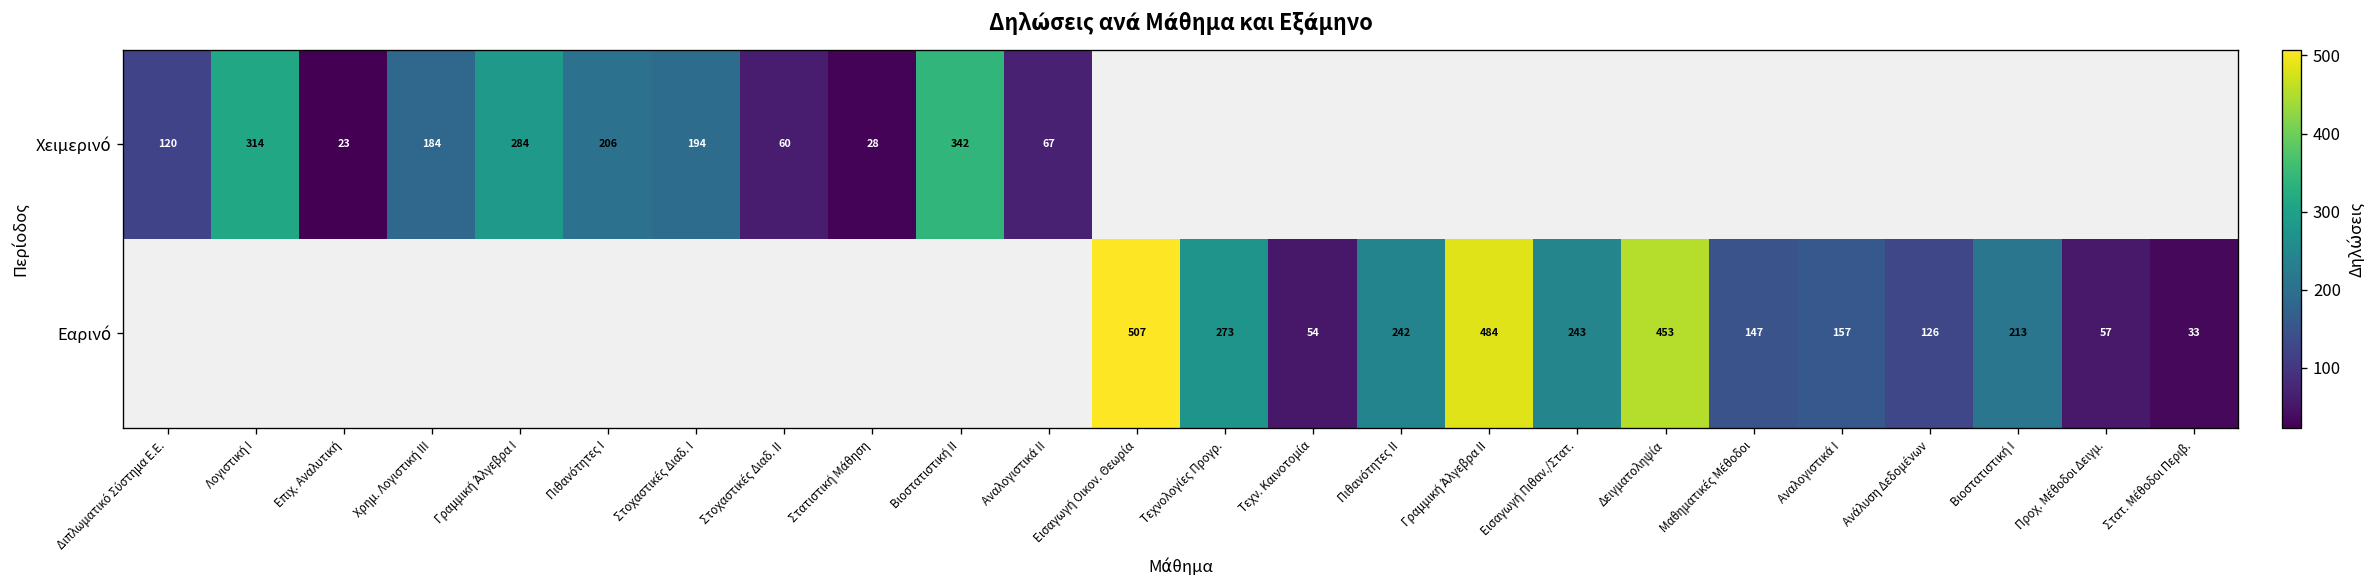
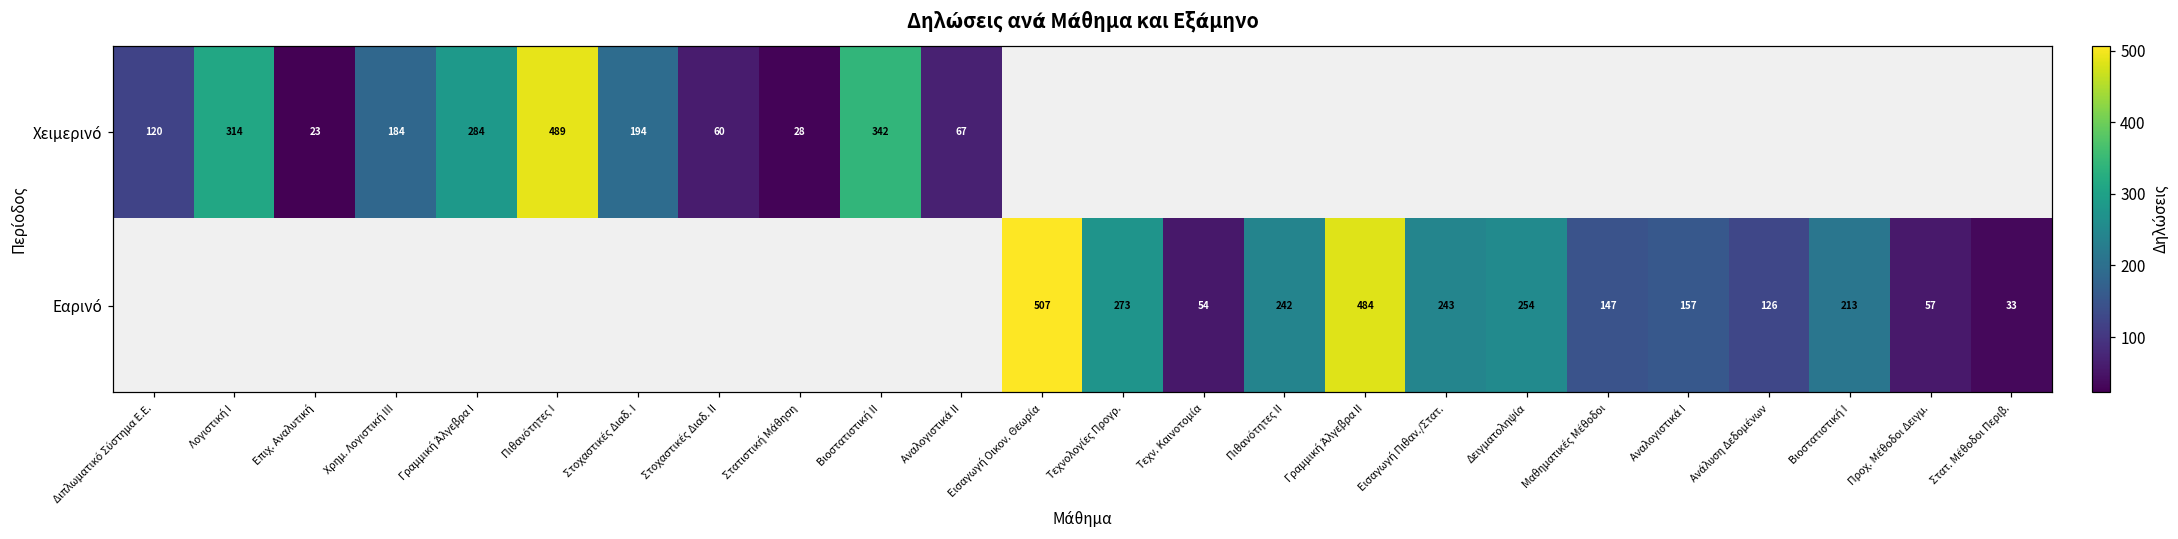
  {
    "Χειμερινό": {
      "Διπλωματικό Σύστημα Ε.Ε.": 120,
      "Λογιστική Ι": 314,
      "Επιχ. Αναλυτική": 23,
      "Χρημ. Λογιστική ΙΙΙ": 184,
      "Γραμμική Άλγεβρα Ι": 284,
-     "Πιθανότητες Ι": 206,
+     "Πιθανότητες Ι": 489,
      "Στοχαστικές Διαδ. Ι": 194,
      "Στοχαστικές Διαδ. ΙΙ": 60,
      "Στατιστική Μάθηση": 28,
      "Βιοστατιστική ΙΙ": 342,
      "Αναλογιστικά ΙΙ": 67
    },
    "Εαρινό": {
      "Εισαγωγή Οικον. Θεωρία": 507,
      "Τεχνολογίες Προγρ.": 273,
      "Τεχν. Καινοτομία": 54,
      "Πιθανότητες ΙΙ": 242,
      "Γραμμική Άλγεβρα ΙΙ": 484,
      "Εισαγωγή Πιθαν./Στατ.": 243,
-     "Δειγματοληψία": 453,
+     "Δειγματοληψία": 254,
      "Μαθηματικές Μέθοδοι": 147,
      "Αναλογιστικά Ι": 157,
      "Ανάλυση Δεδομένων": 126,
      "Βιοστατιστική Ι": 213,
      "Προχ. Μέθοδοι Δειγμ.": 57,
      "Στατ. Μέθοδοι Περιβ.": 33
    }
  }
